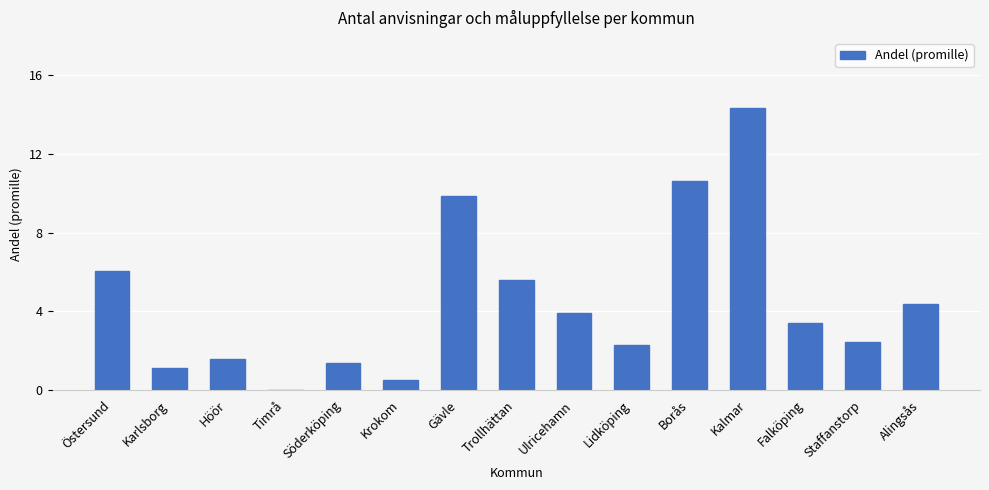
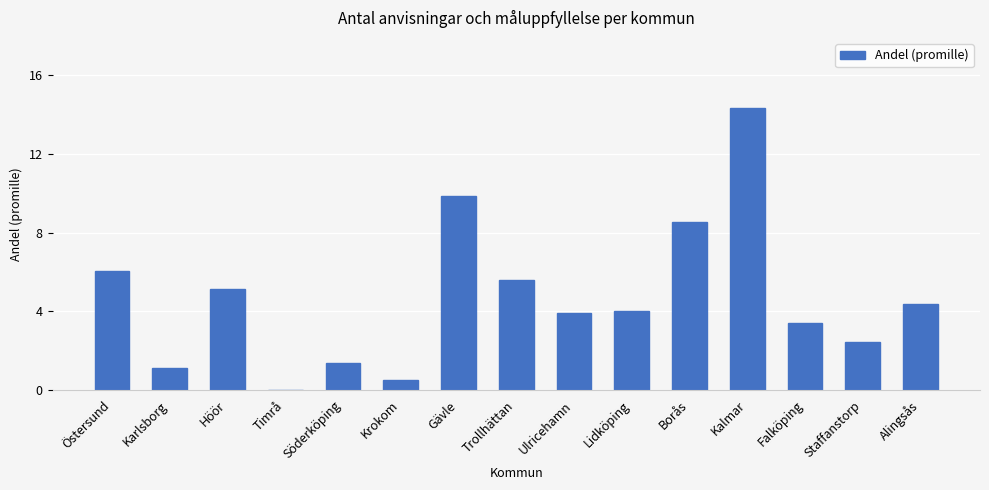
  {
    "Östersund": 6.0,
    "Karlsborg": 1.1,
-   "Höör": 1.6,
+   "Höör": 5.1,
    "Timrå": 0.0,
    "Söderköping": 1.4,
    "Krokom": 0.5,
    "Gävle": 9.9,
    "Trollhättan": 5.6,
    "Ulricehamn": 3.9,
-   "Lidköping": 2.3,
-   "Borås": 10.6,
+   "Lidköping": 4.0,
+   "Borås": 8.5,
    "Kalmar": 14.3,
    "Falköping": 3.4,
    "Staffanstorp": 2.4,
    "Alingsås": 4.3
  }
